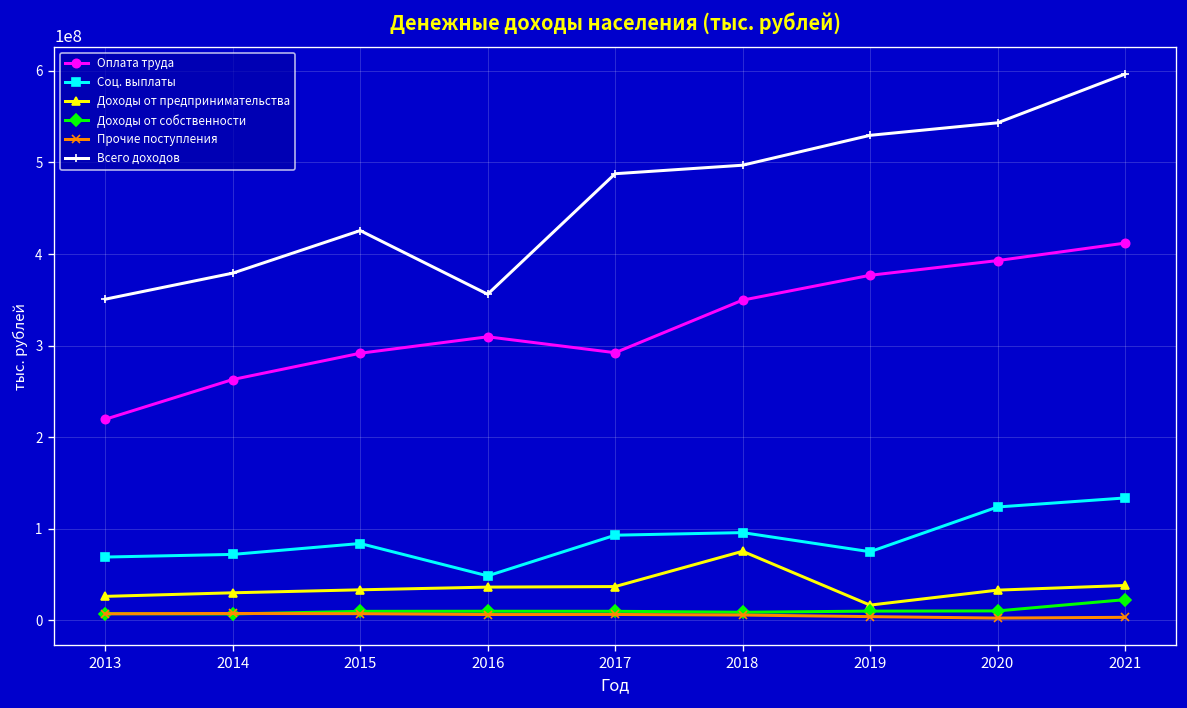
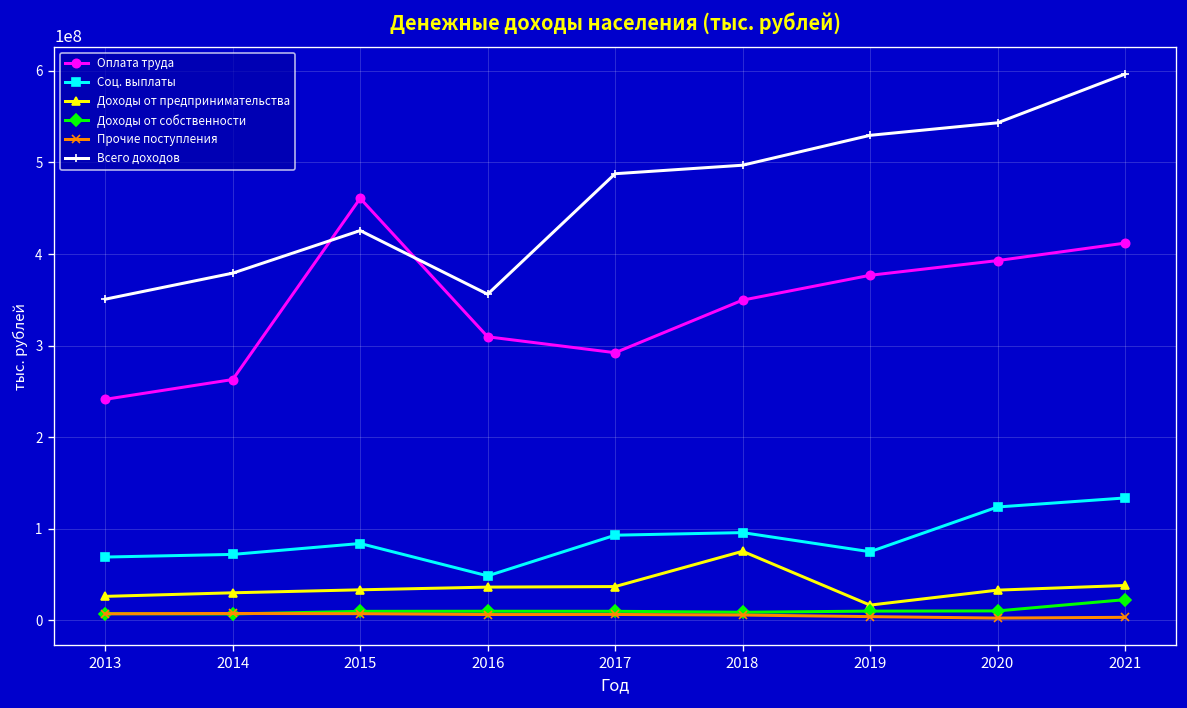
  {
    "Оплата труда": {
-     "2013": 220000000,
+     "2013": 240000000,
      "2014": 260000000,
-     "2015": 290000000,
+     "2015": 460000000,
      "2016": 310000000,
      "2017": 290000000,
      "2018": 350000000,
      "2019": 380000000,
      "2020": 390000000,
      "2021": 410000000
    },
    "Соц. выплаты": {
      "2013": 70000000,
      "2014": 70000000,
      "2015": 80000000,
      "2016": 50000000,
      "2017": 90000000,
      "2018": 100000000,
      "2019": 70000000,
      "2020": 120000000,
      "2021": 130000000
    },
    "Доходы от предпринимательства": {
      "2013": 30000000,
      "2014": 30000000,
      "2015": 30000000,
      "2016": 40000000,
      "2017": 40000000,
      "2018": 80000000,
      "2019": 20000000,
      "2020": 30000000,
      "2021": 40000000
    },
    "Доходы от собственности": {
      "2016": 10000000,
      "2017": 10000000,
      "2019": 10000000,
      "2020": 10000000,
      "2021": 20000000
    },
    "Прочие поступления": {
      "2016": 10000000,
      "2017": 10000000,
      "2019": 0,
      "2020": 0,
      "2021": 0
    },
    "Всего доходов": {
      "2013": 350000000,
      "2014": 380000000,
      "2015": 430000000,
      "2016": 360000000,
      "2017": 490000000,
      "2018": 500000000,
      "2019": 530000000,
      "2020": 540000000,
      "2021": 600000000
    }
  }
